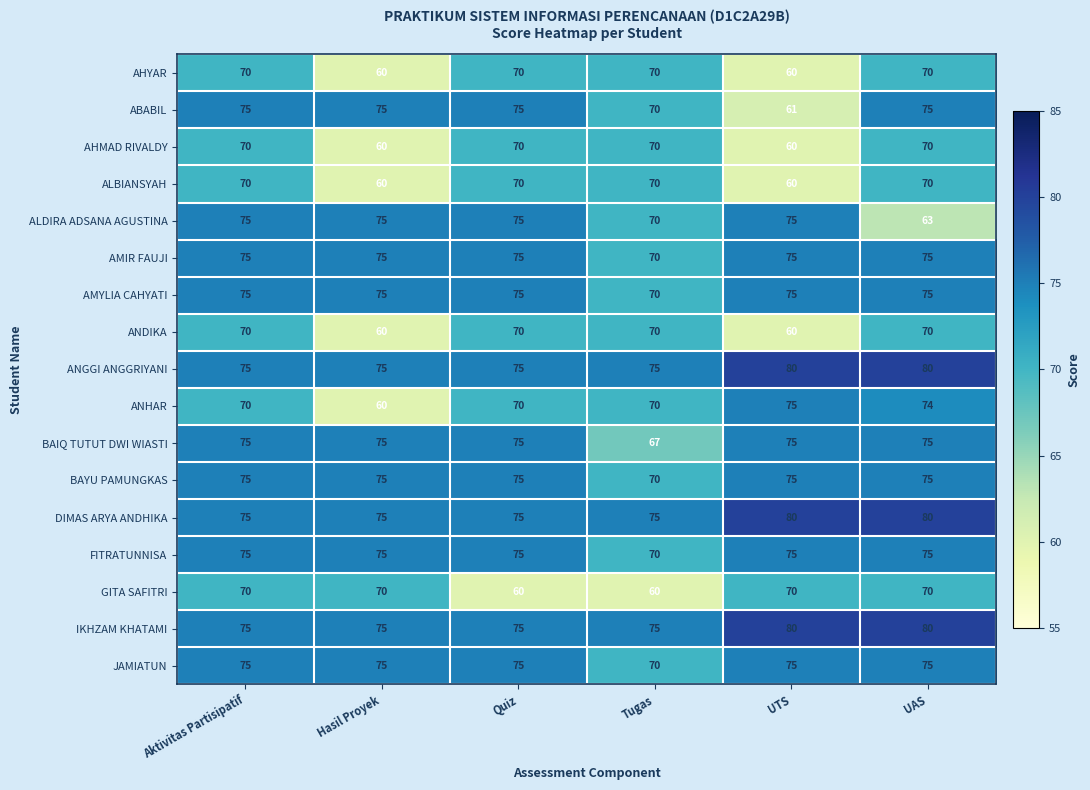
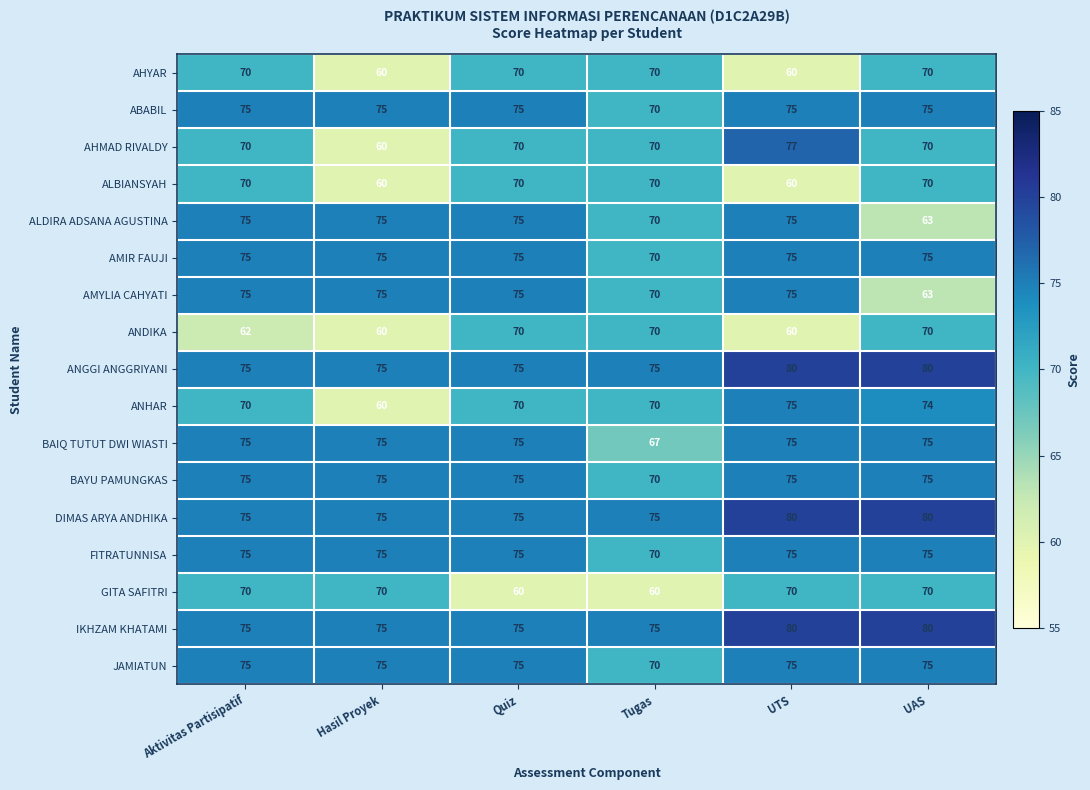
  {
    "AHYAR": {
      "Aktivitas Partisipatif": 70,
      "Hasil Proyek": 60,
      "Quiz": 70,
      "Tugas": 70,
      "UTS": 60,
      "UAS": 70
    },
    "ABABIL": {
      "Aktivitas Partisipatif": 75,
      "Hasil Proyek": 75,
      "Quiz": 75,
      "Tugas": 70,
-     "UTS": 61,
+     "UTS": 75,
      "UAS": 75
    },
    "AHMAD RIVALDY": {
      "Aktivitas Partisipatif": 70,
      "Hasil Proyek": 60,
      "Quiz": 70,
      "Tugas": 70,
-     "UTS": 60,
+     "UTS": 77,
      "UAS": 70
    },
    "ALBIANSYAH": {
      "Aktivitas Partisipatif": 70,
      "Hasil Proyek": 60,
      "Quiz": 70,
      "Tugas": 70,
      "UTS": 60,
      "UAS": 70
    },
    "ALDIRA ADSANA AGUSTINA": {
      "Aktivitas Partisipatif": 75,
      "Hasil Proyek": 75,
      "Quiz": 75,
      "Tugas": 70,
      "UTS": 75,
      "UAS": 63
    },
    "AMIR FAUJI": {
      "Aktivitas Partisipatif": 75,
      "Hasil Proyek": 75,
      "Quiz": 75,
      "Tugas": 70,
      "UTS": 75,
      "UAS": 75
    },
    "AMYLIA CAHYATI": {
      "Aktivitas Partisipatif": 75,
      "Hasil Proyek": 75,
      "Quiz": 75,
      "Tugas": 70,
      "UTS": 75,
-     "UAS": 75
+     "UAS": 63
    },
    "ANDIKA": {
-     "Aktivitas Partisipatif": 70,
+     "Aktivitas Partisipatif": 62,
      "Hasil Proyek": 60,
      "Quiz": 70,
      "Tugas": 70,
      "UTS": 60,
      "UAS": 70
    },
    "ANGGI ANGGRIYANI": {
      "Aktivitas Partisipatif": 75,
      "Hasil Proyek": 75,
      "Quiz": 75,
      "Tugas": 75,
      "UTS": 80,
      "UAS": 80
    },
    "ANHAR": {
      "Aktivitas Partisipatif": 70,
      "Hasil Proyek": 60,
      "Quiz": 70,
      "Tugas": 70,
      "UTS": 75,
      "UAS": 74
    },
    "BAIQ TUTUT DWI WIASTI": {
      "Aktivitas Partisipatif": 75,
      "Hasil Proyek": 75,
      "Quiz": 75,
      "Tugas": 67,
      "UTS": 75,
      "UAS": 75
    },
    "BAYU PAMUNGKAS": {
      "Aktivitas Partisipatif": 75,
      "Hasil Proyek": 75,
      "Quiz": 75,
      "Tugas": 70,
      "UTS": 75,
      "UAS": 75
    },
    "DIMAS ARYA ANDHIKA": {
      "Aktivitas Partisipatif": 75,
      "Hasil Proyek": 75,
      "Quiz": 75,
      "Tugas": 75,
      "UTS": 80,
      "UAS": 80
    },
    "FITRATUNNISA": {
      "Aktivitas Partisipatif": 75,
      "Hasil Proyek": 75,
      "Quiz": 75,
      "Tugas": 70,
      "UTS": 75,
      "UAS": 75
    },
    "GITA SAFITRI": {
      "Aktivitas Partisipatif": 70,
      "Hasil Proyek": 70,
      "Quiz": 60,
      "Tugas": 60,
      "UTS": 70,
      "UAS": 70
    },
    "IKHZAM KHATAMI": {
      "Aktivitas Partisipatif": 75,
      "Hasil Proyek": 75,
      "Quiz": 75,
      "Tugas": 75,
      "UTS": 80,
      "UAS": 80
    },
    "JAMIATUN": {
      "Aktivitas Partisipatif": 75,
      "Hasil Proyek": 75,
      "Quiz": 75,
      "Tugas": 70,
      "UTS": 75,
      "UAS": 75
    }
  }
